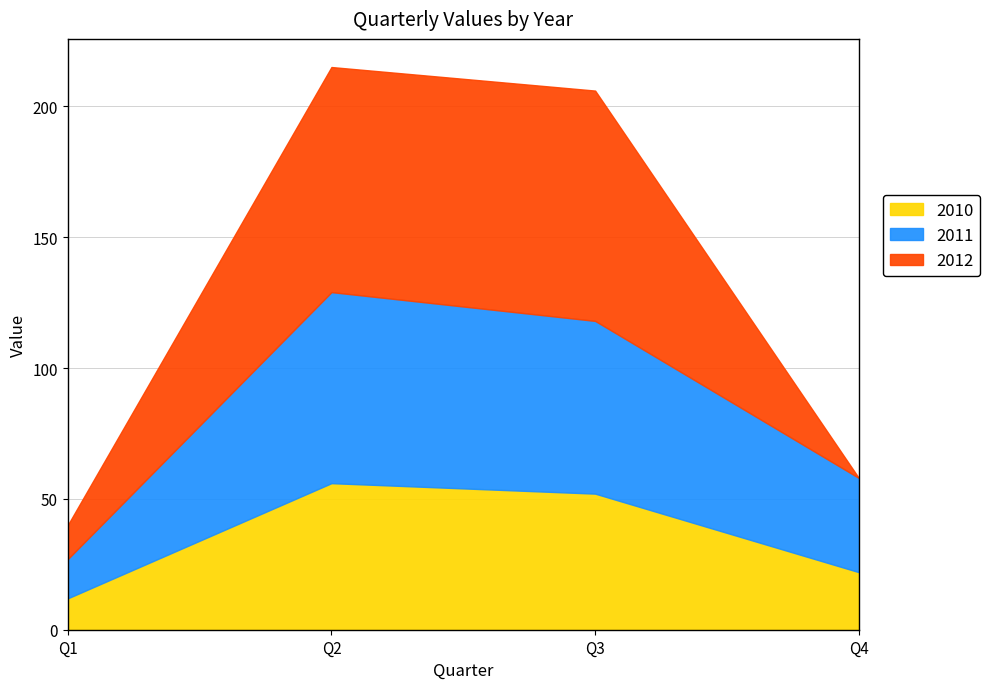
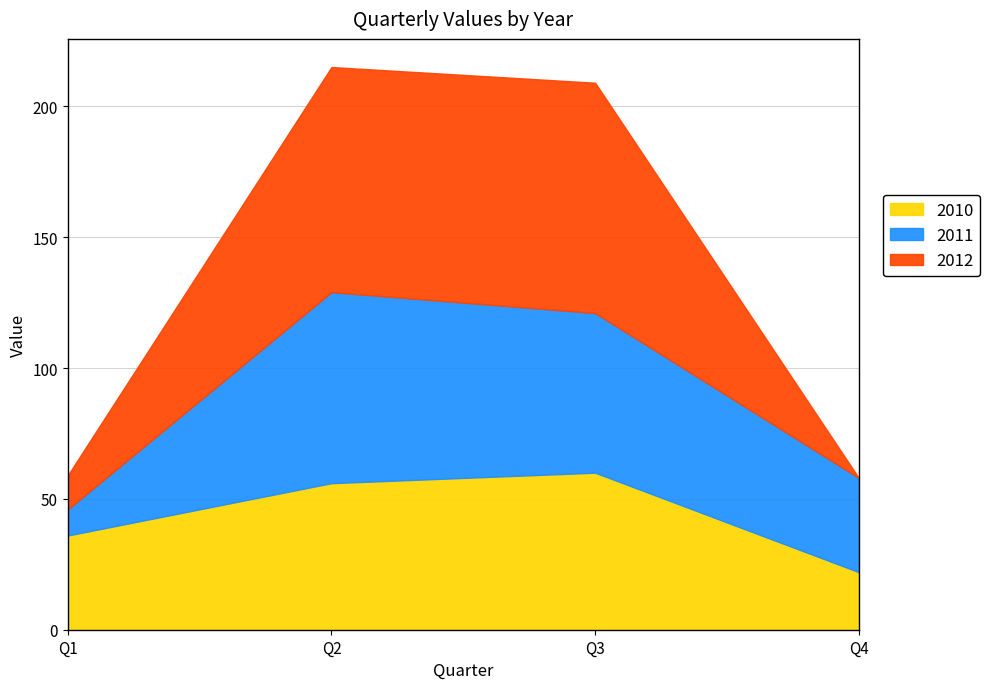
  {
    "2010": {
-     "Q1": 12,
+     "Q1": 36,
      "Q2": 56,
-     "Q3": 52,
+     "Q3": 60,
      "Q4": 22
    },
    "2011": {
-     "Q1": 15,
+     "Q1": 10,
      "Q2": 73,
-     "Q3": 66
+     "Q3": 61
    },
    "2012": {
      "Q1": 13,
      "Q2": 86,
      "Q3": 88
    }
  }
